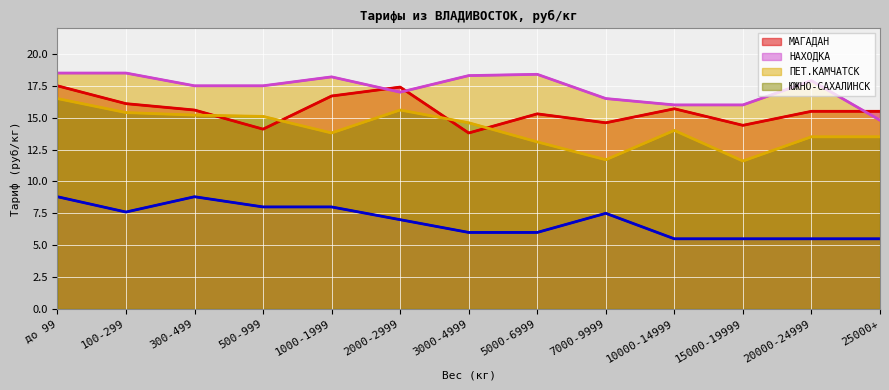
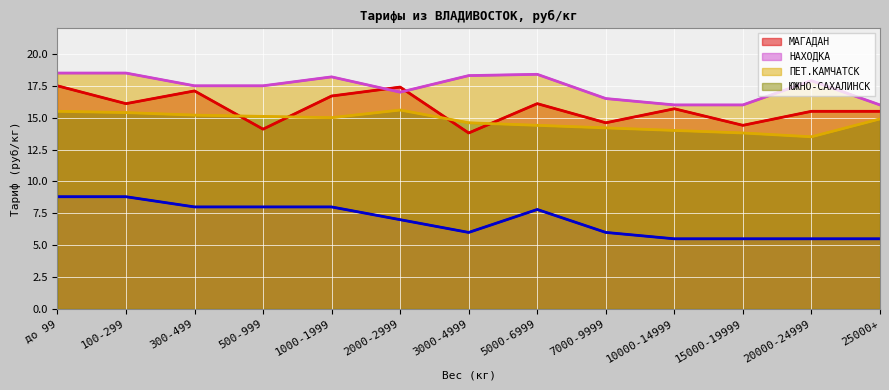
  {
    "МАГАДАН": {
      "до 99": 17.5,
      "100-299": 16.1,
-     "300-499": 15.6,
+     "300-499": 17.1,
      "500-999": 14.1,
      "1000-1999": 16.7,
      "2000-2999": 17.4,
      "3000-4999": 13.8,
-     "5000-6999": 15.3,
+     "5000-6999": 16.1,
      "7000-9999": 14.6,
      "10000-14999": 15.7,
      "15000-19999": 14.4,
      "20000-24999": 15.5,
      "25000+": 15.5
    },
    "НАХОДКА": {
      "до 99": 8.8,
-     "100-299": 7.6,
-     "300-499": 8.8,
+     "100-299": 8.8,
+     "300-499": 8.0,
      "500-999": 8.0,
      "1000-1999": 8.0,
      "2000-2999": 7.0,
      "3000-4999": 6.0,
-     "5000-6999": 6.0,
-     "7000-9999": 7.5,
+     "5000-6999": 7.8,
+     "7000-9999": 6.0,
      "10000-14999": 5.5,
      "15000-19999": 5.5,
      "20000-24999": 5.5,
      "25000+": 5.5
    },
    "ПЕТ.КАМЧАТСК": {
      "до 99": 18.5,
      "100-299": 18.5,
      "300-499": 17.5,
      "500-999": 17.5,
      "1000-1999": 18.2,
      "2000-2999": 17.0,
      "3000-4999": 18.3,
      "5000-6999": 18.4,
      "7000-9999": 16.5,
      "10000-14999": 16.0,
      "15000-19999": 16.0,
-     "25000+": 14.8
+     "25000+": 16.0
    },
    "ЮЖНО-САХАЛИНСК": {
-     "до 99": 16.5,
+     "до 99": 15.5,
      "100-299": 15.4,
      "300-499": 15.2,
      "500-999": 15.1,
-     "1000-1999": 13.8,
+     "1000-1999": 15.0,
      "2000-2999": 15.6,
      "3000-4999": 14.6,
-     "5000-6999": 13.1,
-     "7000-9999": 11.7,
+     "5000-6999": 14.4,
+     "7000-9999": 14.2,
      "10000-14999": 14.0,
-     "15000-19999": 11.6,
+     "15000-19999": 13.8,
      "20000-24999": 13.5,
-     "25000+": 13.5
+     "25000+": 14.9
    }
  }
